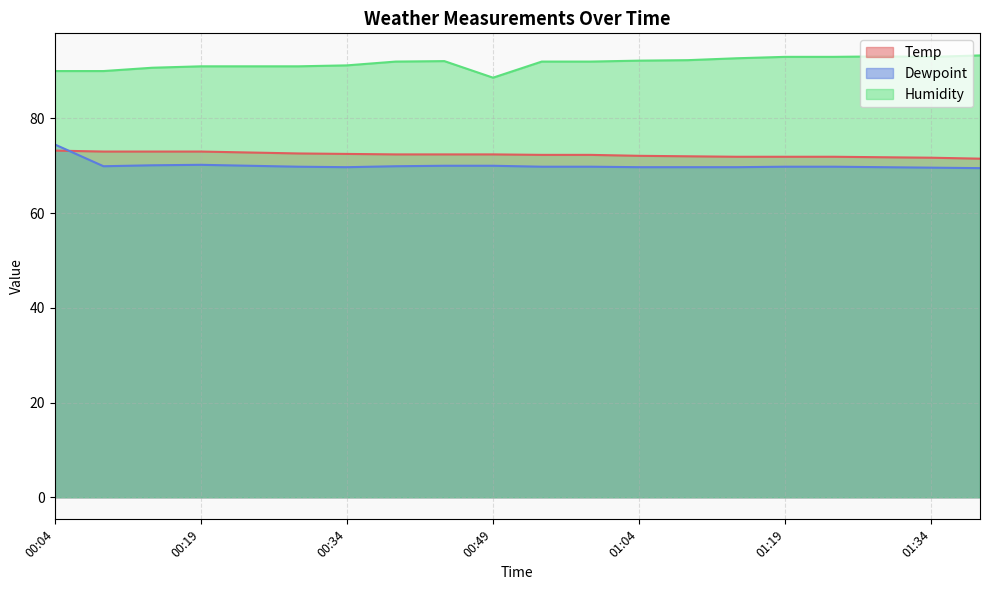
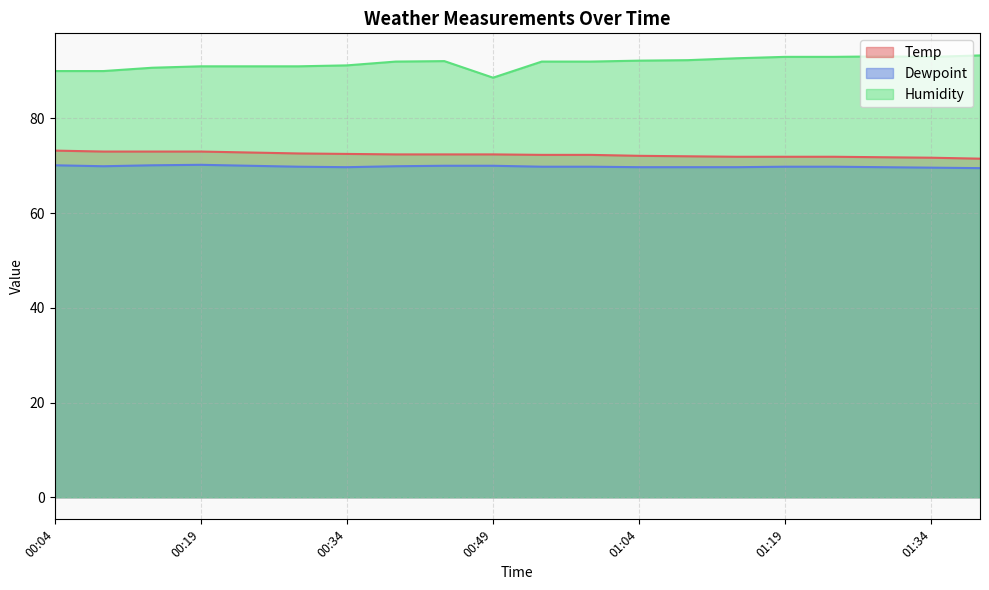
  {
    "Temp": {
      "00:04": 73,
      "00:19": 73,
      "00:34": 73,
      "00:49": 72,
      "01:04": 72,
      "01:19": 72,
      "01:34": 72
    },
    "Dewpoint": {
-     "00:04": 75,
+     "00:04": 70,
      "00:19": 70,
      "00:34": 70,
      "00:49": 70,
      "01:04": 70,
      "01:19": 70,
      "01:34": 70
    },
    "Humidity": {
      "00:04": 90,
      "00:19": 91,
      "00:34": 91,
      "00:49": 89,
      "01:04": 92,
      "01:19": 93
    }
  }
